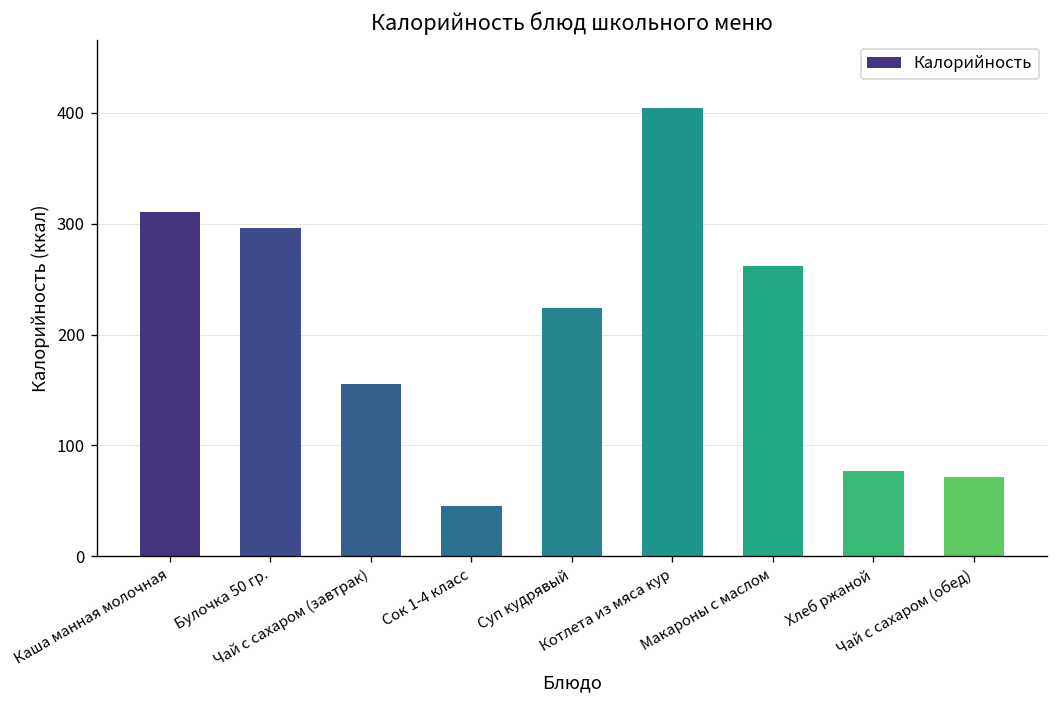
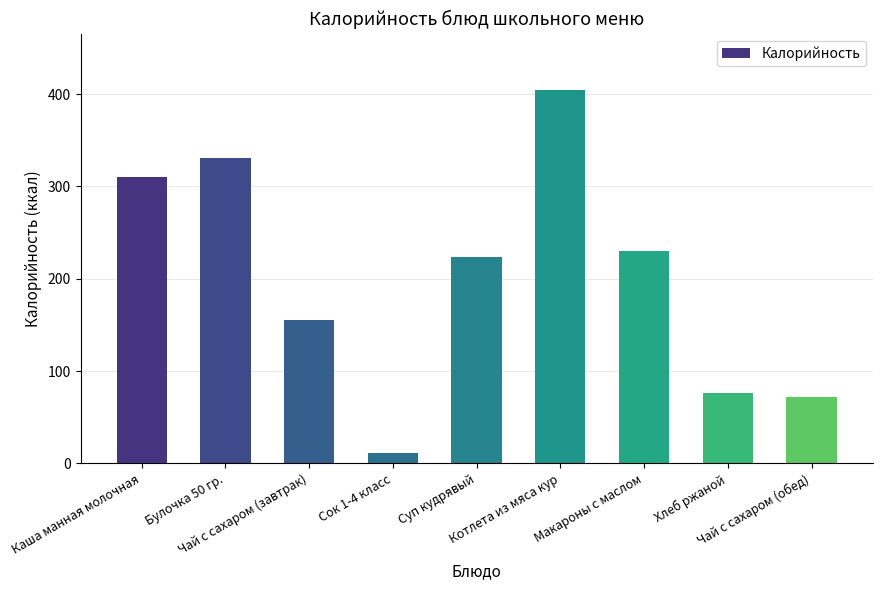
  {
    "Каша манная молочная": 310,
-   "Булочка 50 гр.": 300,
+   "Булочка 50 гр.": 330,
    "Чай с сахаром (завтрак)": 160,
-   "Сок 1-4 класс": 50,
+   "Сок 1-4 класс": 10,
    "Суп кудрявый": 220,
    "Котлета из мяса кур": 400,
-   "Макароны с маслом": 260,
+   "Макароны с маслом": 230,
    "Хлеб ржаной": 80,
    "Чай с сахаром (обед)": 70
  }
